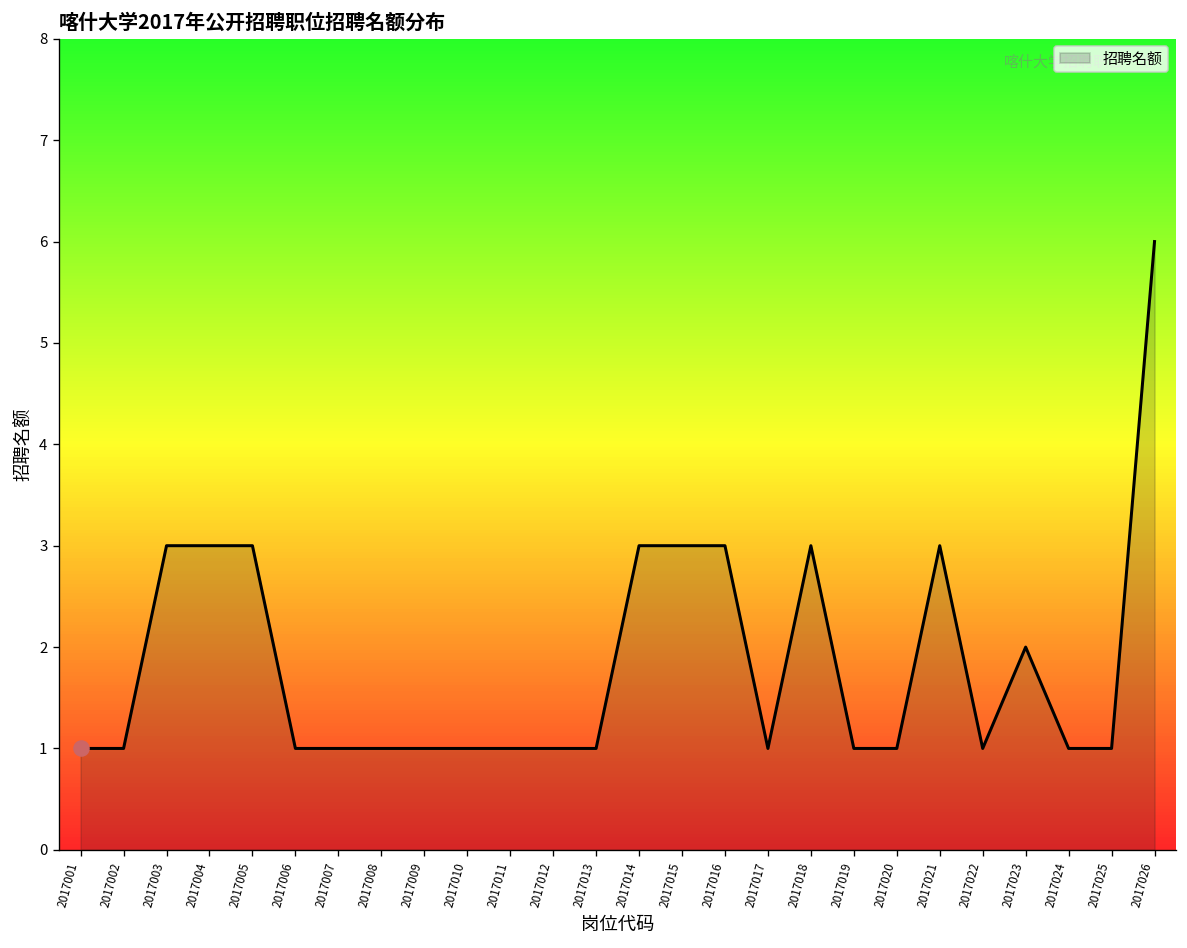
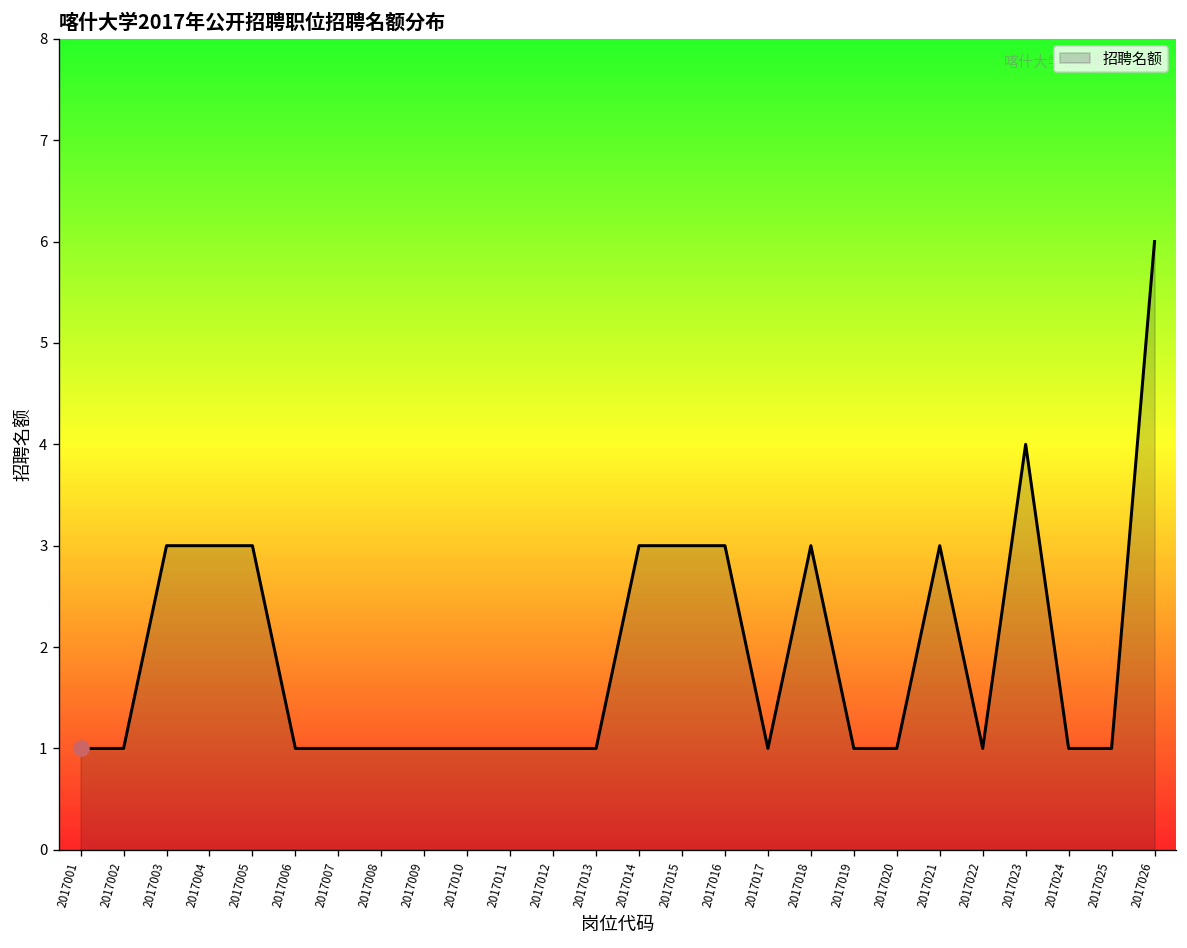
  {
    "招聘名额": {
      "2017002": 1,
      "2017003": 3,
      "2017004": 3,
      "2017005": 3,
      "2017006": 1,
      "2017007": 1,
      "2017008": 1,
      "2017009": 1,
      "2017010": 1,
      "2017011": 1,
      "2017012": 1,
      "2017013": 1,
      "2017014": 3,
      "2017015": 3,
      "2017016": 3,
      "2017017": 1,
      "2017018": 3,
      "2017019": 1,
      "2017020": 1,
      "2017021": 3,
      "2017022": 1,
-     "2017023": 2,
+     "2017023": 4,
      "2017024": 1,
      "2017025": 1,
      "2017026": 6
    }
  }
